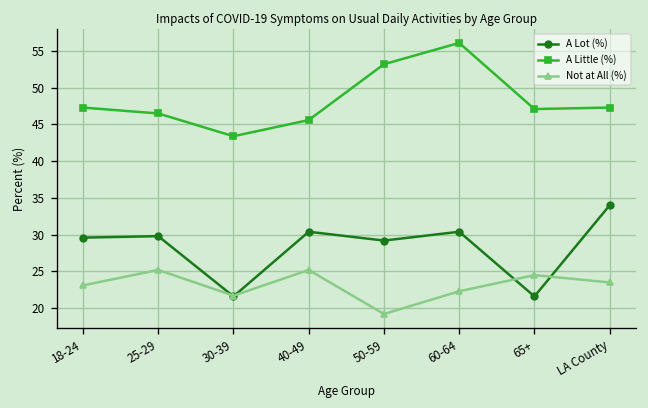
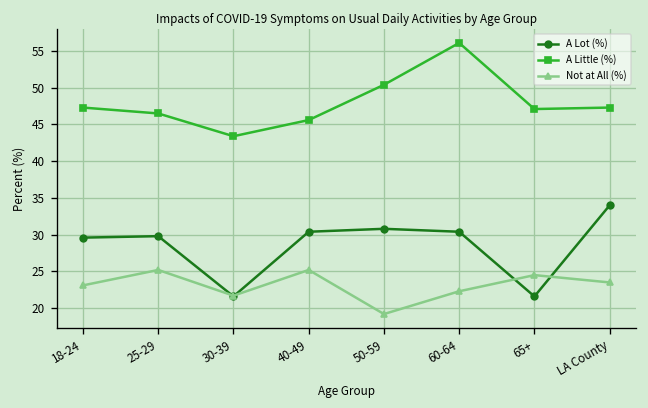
  {
    "A Lot (%)": {
      "18-24": 30,
      "25-29": 30,
      "40-49": 30,
-     "50-59": 29,
+     "50-59": 31,
      "60-64": 30,
      "65+": 22,
      "LA County": 34
    },
    "A Little (%)": {
      "18-24": 47,
      "25-29": 47,
      "30-39": 43,
      "40-49": 46,
-     "50-59": 53,
+     "50-59": 50,
      "60-64": 56,
      "65+": 47,
      "LA County": 47
    },
    "Not at All (%)": {
      "18-24": 23,
      "25-29": 25,
      "40-49": 25,
      "50-59": 19,
      "60-64": 22,
      "65+": 25,
      "LA County": 24
    }
  }
